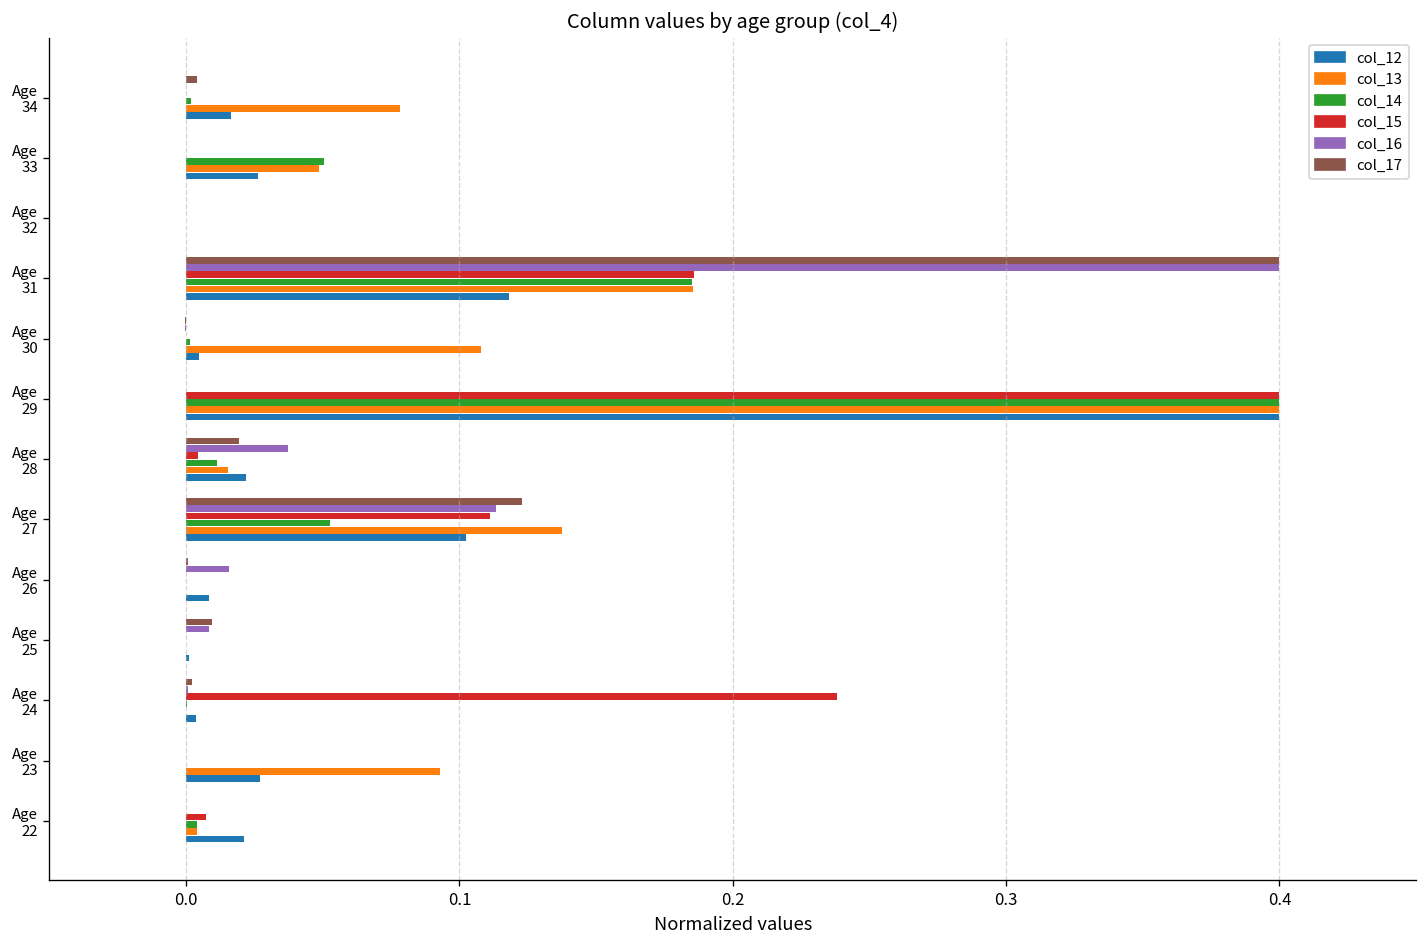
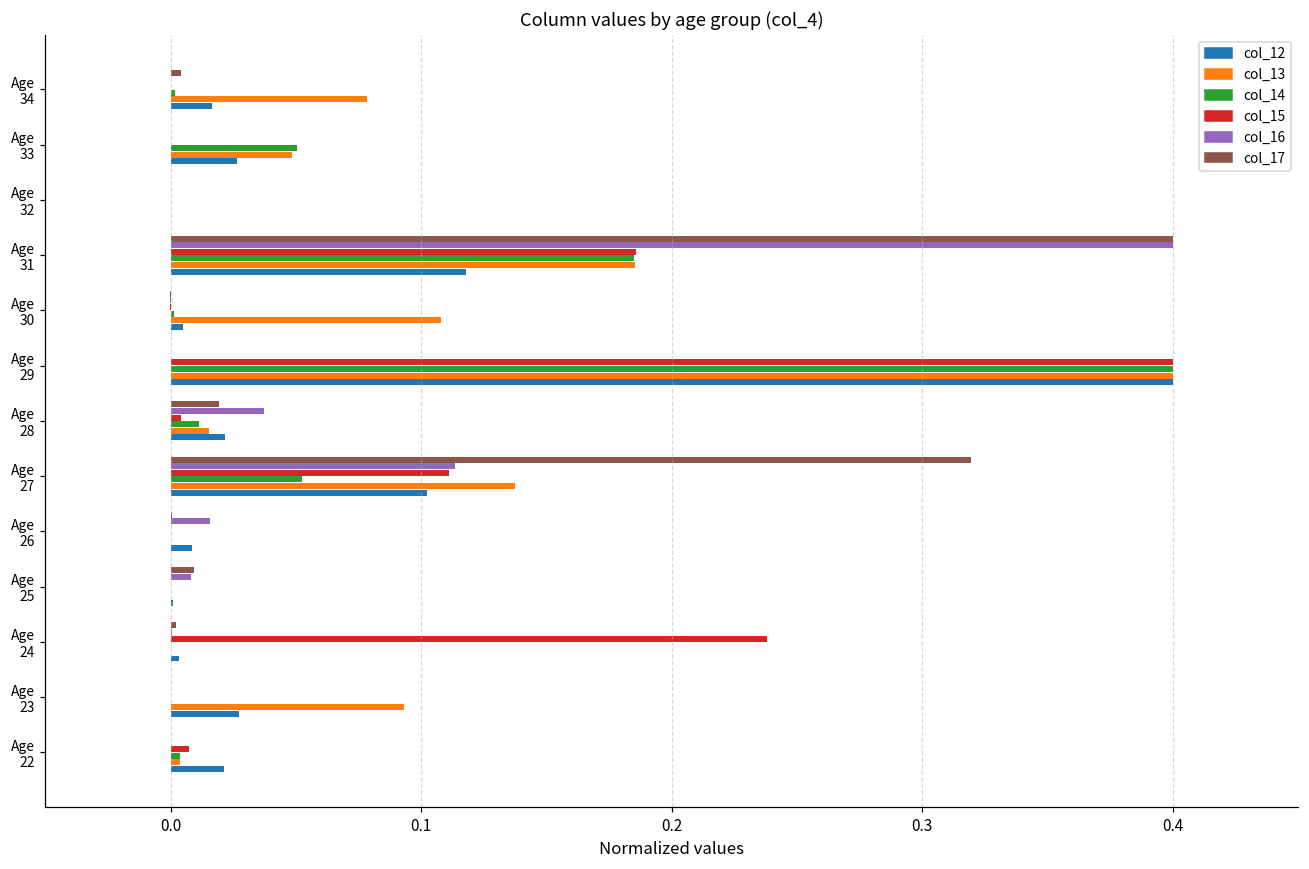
  {
    "col_12": {
      "Age 34": 0.016,
      "Age 33": 0.026,
      "Age 32": 0.000,
      "Age 31": 0.118,
      "Age 30": 0.005,
      "Age 29": 0.400,
      "Age 28": 0.022,
      "Age 27": 0.102,
      "Age 26": 0.008,
      "Age 24": 0.004,
      "Age 23": 0.027,
      "Age 22": 0.021
    },
    "col_13": {
      "Age 34": 0.078,
      "Age 33": 0.048,
      "Age 32": 0.000,
      "Age 31": 0.185,
      "Age 30": 0.108,
      "Age 29": 0.400,
      "Age 28": 0.015,
      "Age 27": 0.138,
      "Age 26": 0.000,
      "Age 23": 0.093,
      "Age 22": 0.004
    },
    "col_14": {
      "Age 34": 0.002,
      "Age 33": 0.050,
      "Age 32": 0.000,
      "Age 31": 0.185,
      "Age 30": 0.001,
      "Age 29": 0.400,
      "Age 28": 0.011,
      "Age 27": 0.053,
      "Age 26": 0.000,
      "Age 23": 0.000,
      "Age 22": 0.004
    },
    "col_15": {
      "Age 34": 0.000,
      "Age 33": 0.000,
      "Age 32": 0.000,
      "Age 31": 0.186,
      "Age 29": 0.400,
      "Age 28": 0.004,
      "Age 27": 0.111,
      "Age 26": 0.000,
      "Age 24": 0.238,
      "Age 23": 0.000,
      "Age 22": 0.007
    },
    "col_16": {
      "Age 34": 0.000,
      "Age 33": 0.000,
      "Age 32": 0.000,
      "Age 31": 0.400,
      "Age 29": 0.000,
      "Age 28": 0.037,
      "Age 27": 0.113,
      "Age 26": 0.016,
      "Age 25": 0.008,
      "Age 23": 0.000,
      "Age 22": 0.000
    },
    "col_17": {
      "Age 34": 0.004,
      "Age 33": 0.000,
      "Age 32": 0.000,
      "Age 31": 0.400,
      "Age 29": 0.000,
      "Age 28": 0.019,
-     "Age 27": 0.123,
+     "Age 27": 0.319,
      "Age 25": 0.009,
      "Age 24": 0.002,
      "Age 23": 0.000,
      "Age 22": 0.000
    }
  }
